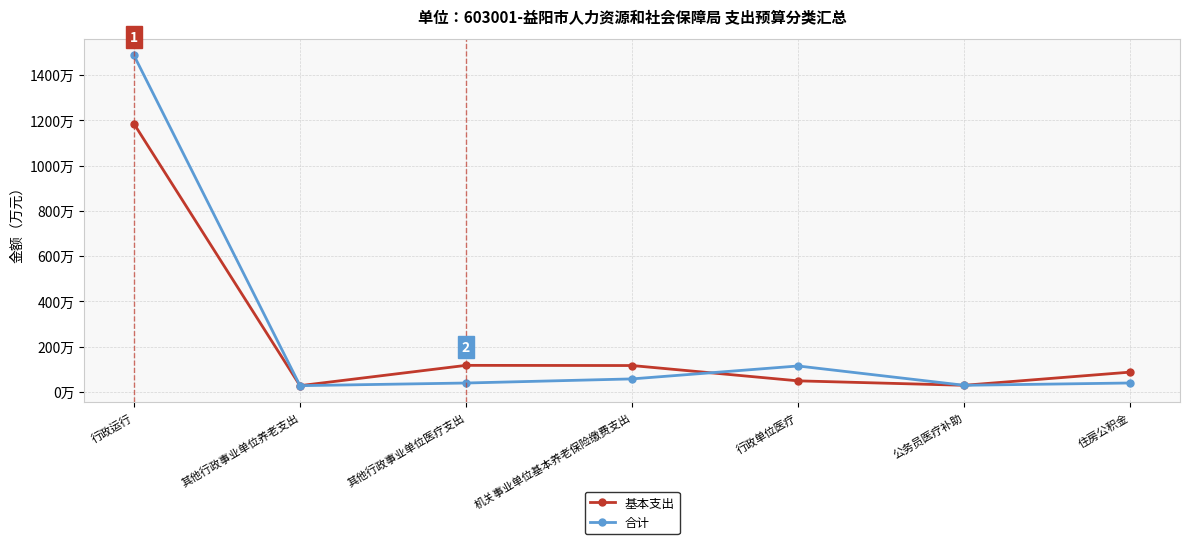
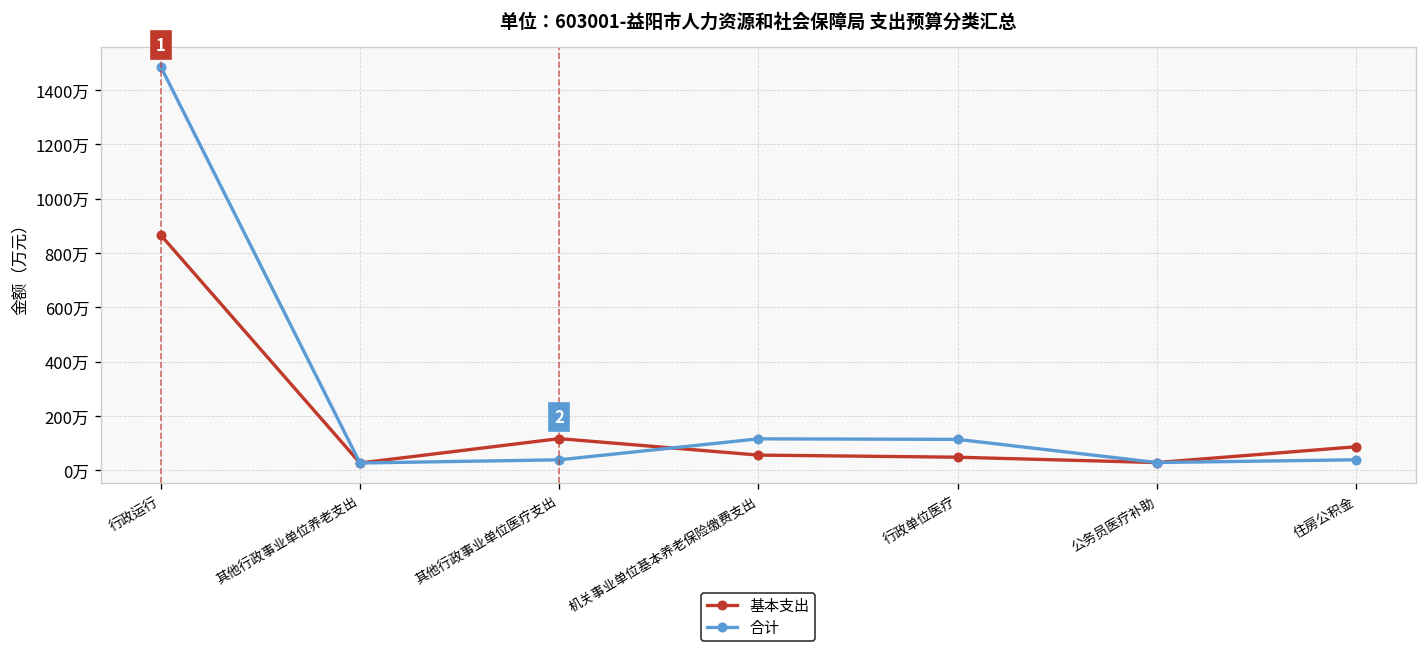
  {
    "基本支出": {
-     "行政运行": "1180万",
-     "机关事业单位基本养老保险缴费支出": "120万",
+     "行政运行": "870万",
+     "机关事业单位基本养老保险缴费支出": "60万",
      "行政单位医疗": "50万",
      "住房公积金": "90万"
    },
    "合计": {
      "其他行政事业单位医疗支出": "40万",
-     "机关事业单位基本养老保险缴费支出": "60万",
+     "机关事业单位基本养老保险缴费支出": "120万",
      "行政单位医疗": "110万",
      "住房公积金": "40万"
    }
  }
